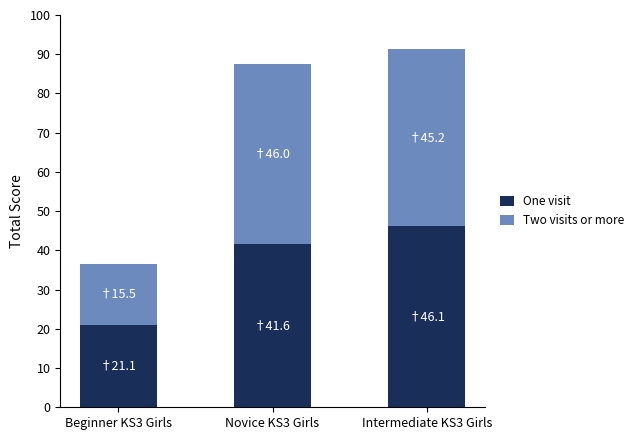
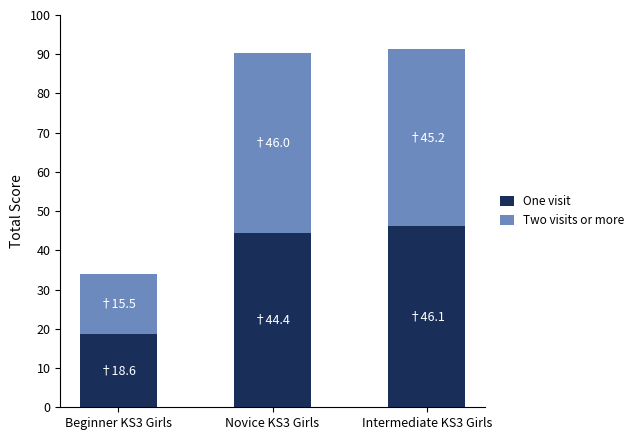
  {
    "One visit": {
-     "Beginner KS3 Girls": 21.1,
-     "Novice KS3 Girls": 41.6,
+     "Beginner KS3 Girls": 18.6,
+     "Novice KS3 Girls": 44.4,
      "Intermediate KS3 Girls": 46.1
    },
    "Two visits or more": {
      "Beginner KS3 Girls": 15.5,
      "Novice KS3 Girls": 46.0,
      "Intermediate KS3 Girls": 45.2
    }
  }
